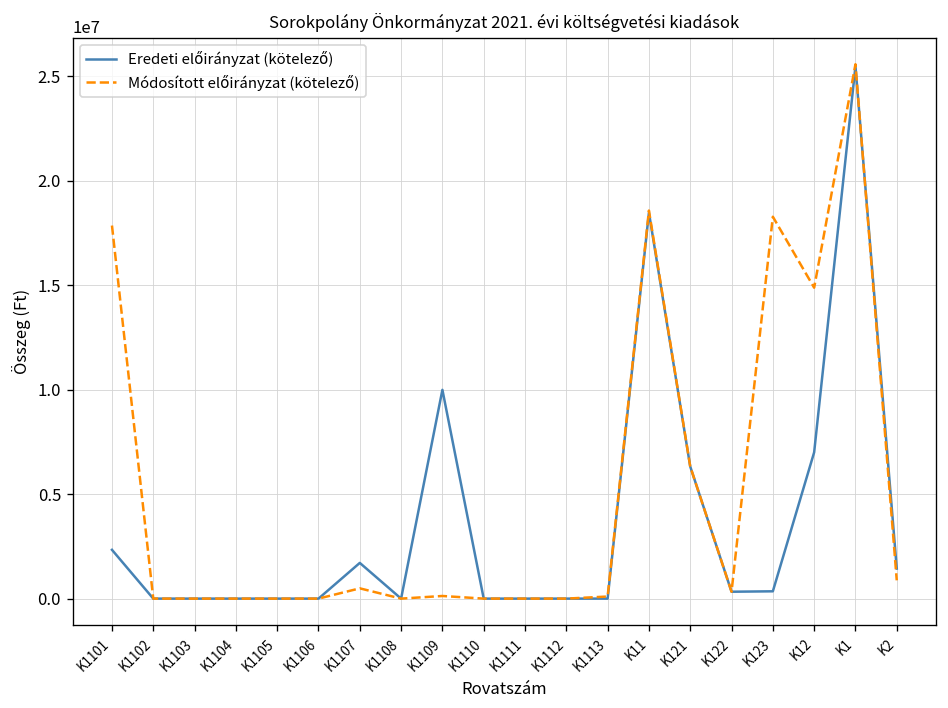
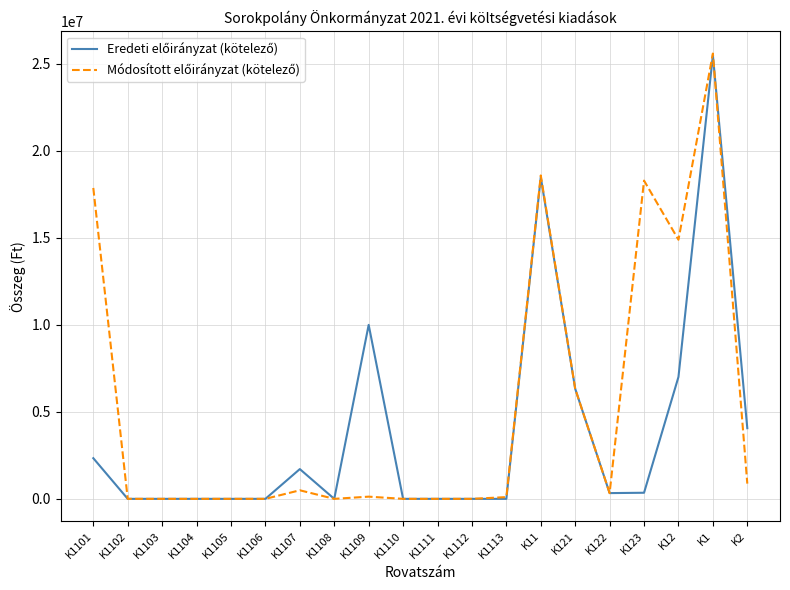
  {
    "Eredeti előirányzat (kötelező)": {
      "K1101": 2300000,
      "K1107": 1700000,
      "K1109": 10000000,
      "K123": 400000,
      "K12": 7000000,
-     "K2": 1400000
+     "K2": 4100000
    },
    "Módosított előirányzat (kötelező)": {
      "K1101": 17900000,
      "K1107": 500000,
      "K1109": 100000,
      "K123": 18300000,
      "K12": 14900000,
      "K2": 900000
    }
  }
